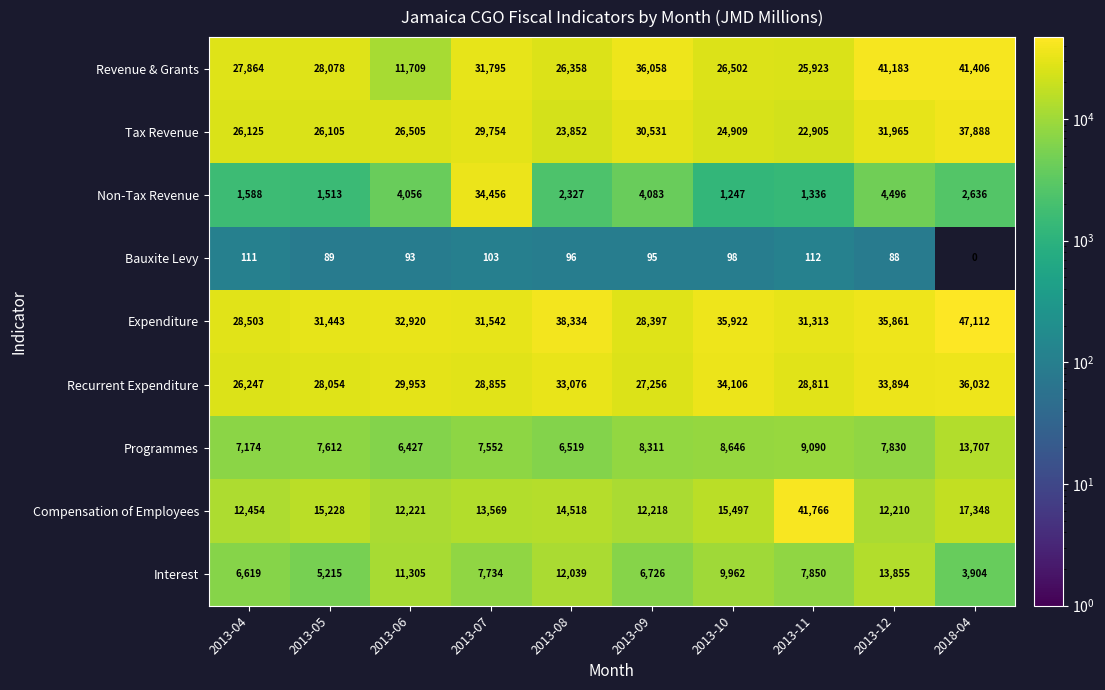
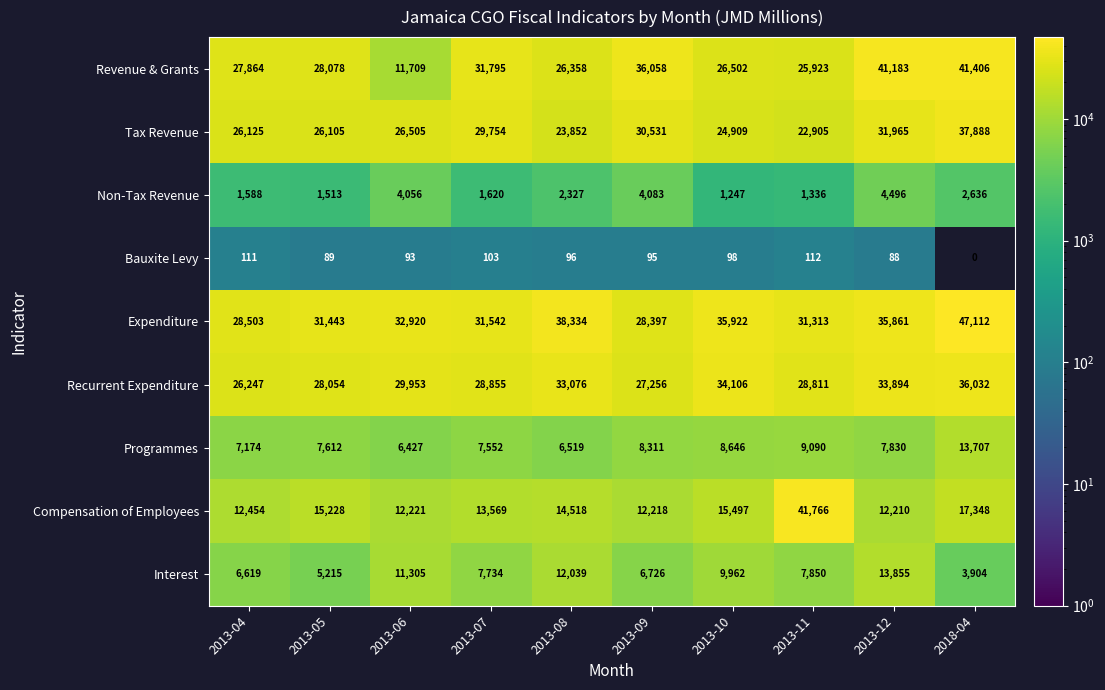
  {
    "Revenue & Grants": {
      "2013-04": "27,864",
      "2013-05": "28,078",
      "2013-06": "11,709",
      "2013-07": "31,795",
      "2013-08": "26,358",
      "2013-09": "36,058",
      "2013-10": "26,502",
      "2013-11": "25,923",
      "2013-12": "41,183",
      "2018-04": "41,406"
    },
    "Tax Revenue": {
      "2013-04": "26,125",
      "2013-05": "26,105",
      "2013-06": "26,505",
      "2013-07": "29,754",
      "2013-08": "23,852",
      "2013-09": "30,531",
      "2013-10": "24,909",
      "2013-11": "22,905",
      "2013-12": "31,965",
      "2018-04": "37,888"
    },
    "Non-Tax Revenue": {
      "2013-04": "1,588",
      "2013-05": "1,513",
      "2013-06": "4,056",
-     "2013-07": "34,456",
+     "2013-07": "1,620",
      "2013-08": "2,327",
      "2013-09": "4,083",
      "2013-10": "1,247",
      "2013-11": "1,336",
      "2013-12": "4,496",
      "2018-04": "2,636"
    },
    "Bauxite Levy": {
      "2013-04": "111",
      "2013-05": "89",
      "2013-06": "93",
      "2013-07": "103",
      "2013-08": "96",
      "2013-09": "95",
      "2013-10": "98",
      "2013-11": "112",
      "2013-12": "88"
    },
    "Expenditure": {
      "2013-04": "28,503",
      "2013-05": "31,443",
      "2013-06": "32,920",
      "2013-07": "31,542",
      "2013-08": "38,334",
      "2013-09": "28,397",
      "2013-10": "35,922",
      "2013-11": "31,313",
      "2013-12": "35,861",
      "2018-04": "47,112"
    },
    "Recurrent Expenditure": {
      "2013-04": "26,247",
      "2013-05": "28,054",
      "2013-06": "29,953",
      "2013-07": "28,855",
      "2013-08": "33,076",
      "2013-09": "27,256",
      "2013-10": "34,106",
      "2013-11": "28,811",
      "2013-12": "33,894",
      "2018-04": "36,032"
    },
    "Programmes": {
      "2013-04": "7,174",
      "2013-05": "7,612",
      "2013-06": "6,427",
      "2013-07": "7,552",
      "2013-08": "6,519",
      "2013-09": "8,311",
      "2013-10": "8,646",
      "2013-11": "9,090",
      "2013-12": "7,830",
      "2018-04": "13,707"
    },
    "Compensation of Employees": {
      "2013-04": "12,454",
      "2013-05": "15,228",
      "2013-06": "12,221",
      "2013-07": "13,569",
      "2013-08": "14,518",
      "2013-09": "12,218",
      "2013-10": "15,497",
      "2013-11": "41,766",
      "2013-12": "12,210",
      "2018-04": "17,348"
    },
    "Interest": {
      "2013-04": "6,619",
      "2013-05": "5,215",
      "2013-06": "11,305",
      "2013-07": "7,734",
      "2013-08": "12,039",
      "2013-09": "6,726",
      "2013-10": "9,962",
      "2013-11": "7,850",
      "2013-12": "13,855",
      "2018-04": "3,904"
    }
  }
